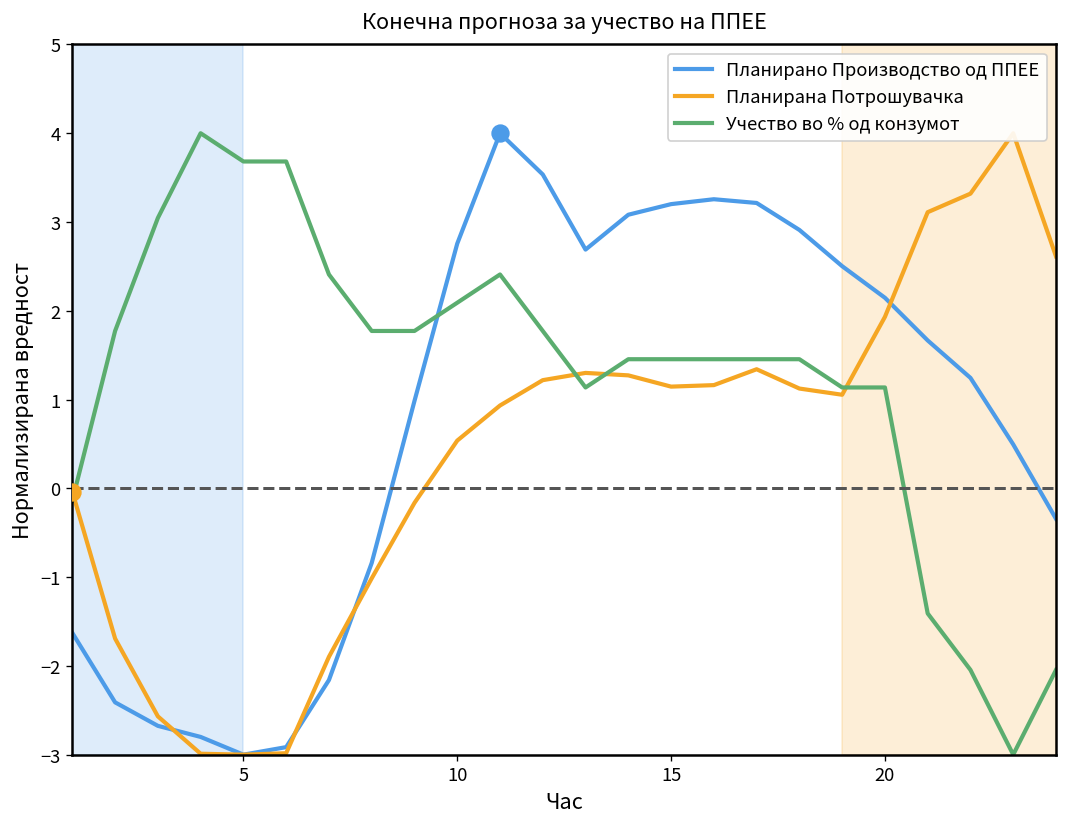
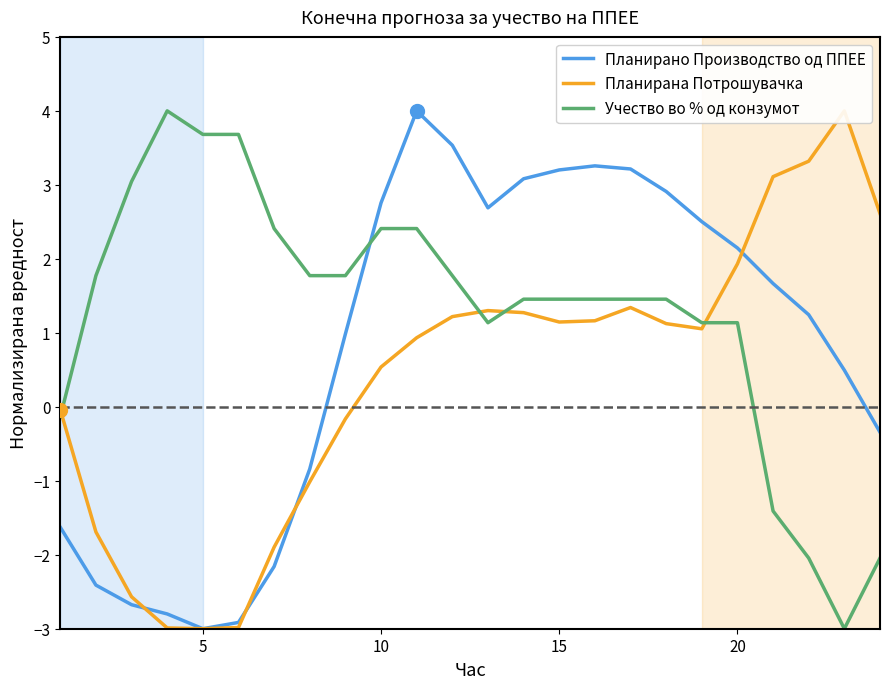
  {
    "Учество во % од конзумот": {
      "5": 3.7,
-     "10": 2.1,
+     "10": 2.4,
      "15": 1.5,
      "20": 1.1
    }
  }
